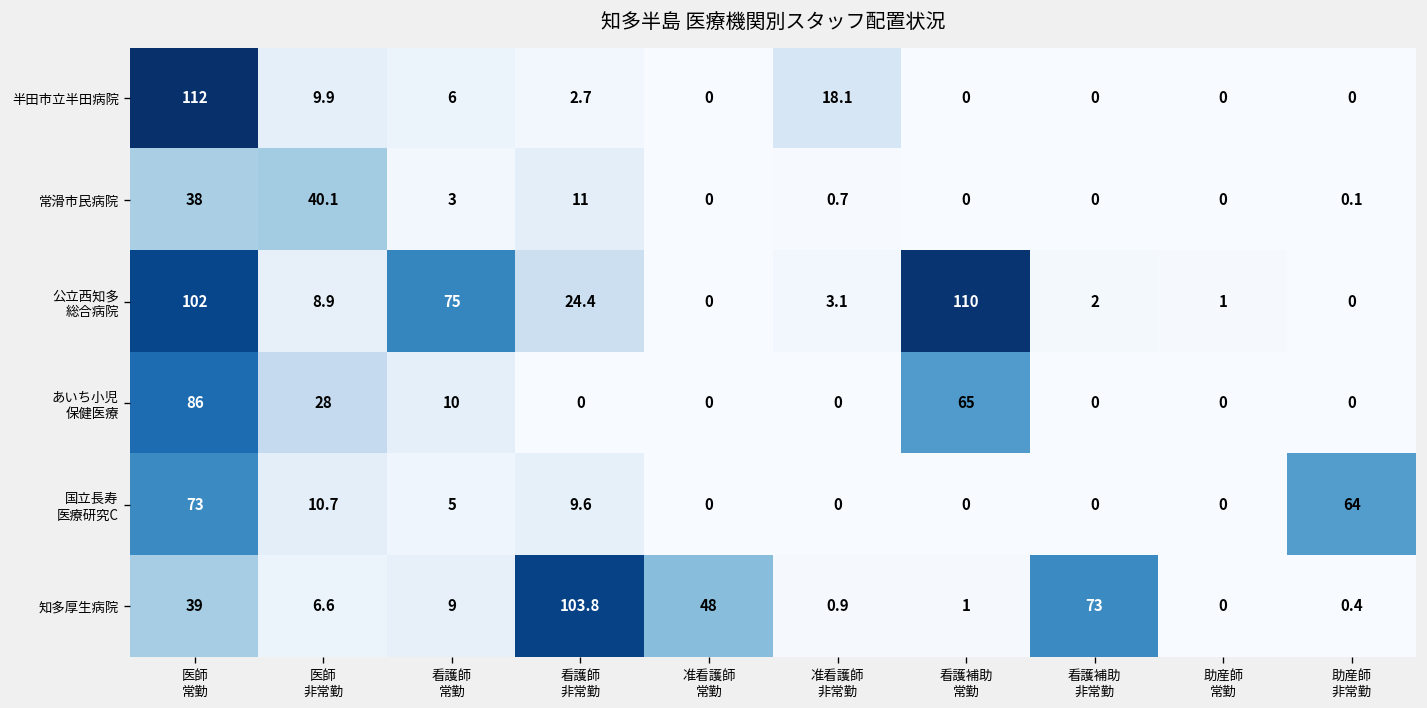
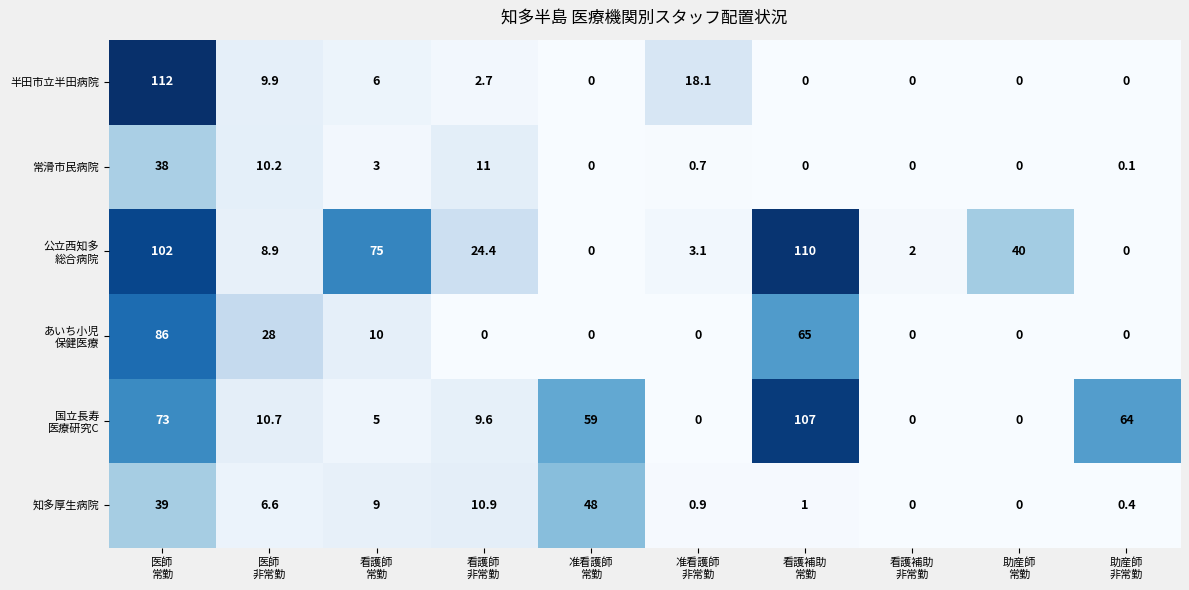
  {
    "半田市立半田病院": {
      "医師 常勤": 112,
      "医師 非常勤": 9.9,
      "看護師 常勤": 6,
      "看護師 非常勤": 2.7,
      "准看護師 常勤": 0,
      "准看護師 非常勤": 18.1,
      "看護補助 常勤": 0,
      "看護補助 非常勤": 0,
      "助産師 常勤": 0,
      "助産師 非常勤": 0
    },
    "常滑市民病院": {
      "医師 常勤": 38,
-     "医師 非常勤": 40.1,
+     "医師 非常勤": 10.2,
      "看護師 常勤": 3,
      "看護師 非常勤": 11,
      "准看護師 常勤": 0,
      "准看護師 非常勤": 0.7,
      "看護補助 常勤": 0,
      "看護補助 非常勤": 0,
      "助産師 常勤": 0,
      "助産師 非常勤": 0.1
    },
    "公立西知多 総合病院": {
      "医師 常勤": 102,
      "医師 非常勤": 8.9,
      "看護師 常勤": 75,
      "看護師 非常勤": 24.4,
      "准看護師 常勤": 0,
      "准看護師 非常勤": 3.1,
      "看護補助 常勤": 110,
      "看護補助 非常勤": 2,
-     "助産師 常勤": 1,
+     "助産師 常勤": 40,
      "助産師 非常勤": 0
    },
    "あいち小児 保健医療": {
      "医師 常勤": 86,
      "医師 非常勤": 28,
      "看護師 常勤": 10,
      "看護師 非常勤": 0,
      "准看護師 常勤": 0,
      "准看護師 非常勤": 0,
      "看護補助 常勤": 65,
      "看護補助 非常勤": 0,
      "助産師 常勤": 0,
      "助産師 非常勤": 0
    },
    "国立長寿 医療研究C": {
      "医師 常勤": 73,
      "医師 非常勤": 10.7,
      "看護師 常勤": 5,
      "看護師 非常勤": 9.6,
-     "准看護師 常勤": 0,
+     "准看護師 常勤": 59,
      "准看護師 非常勤": 0,
-     "看護補助 常勤": 0,
+     "看護補助 常勤": 107,
      "看護補助 非常勤": 0,
      "助産師 常勤": 0,
      "助産師 非常勤": 64
    },
    "知多厚生病院": {
      "医師 常勤": 39,
      "医師 非常勤": 6.6,
      "看護師 常勤": 9,
-     "看護師 非常勤": 103.8,
+     "看護師 非常勤": 10.9,
      "准看護師 常勤": 48,
      "准看護師 非常勤": 0.9,
      "看護補助 常勤": 1,
-     "看護補助 非常勤": 73,
+     "看護補助 非常勤": 0,
      "助産師 常勤": 0,
      "助産師 非常勤": 0.4
    }
  }
